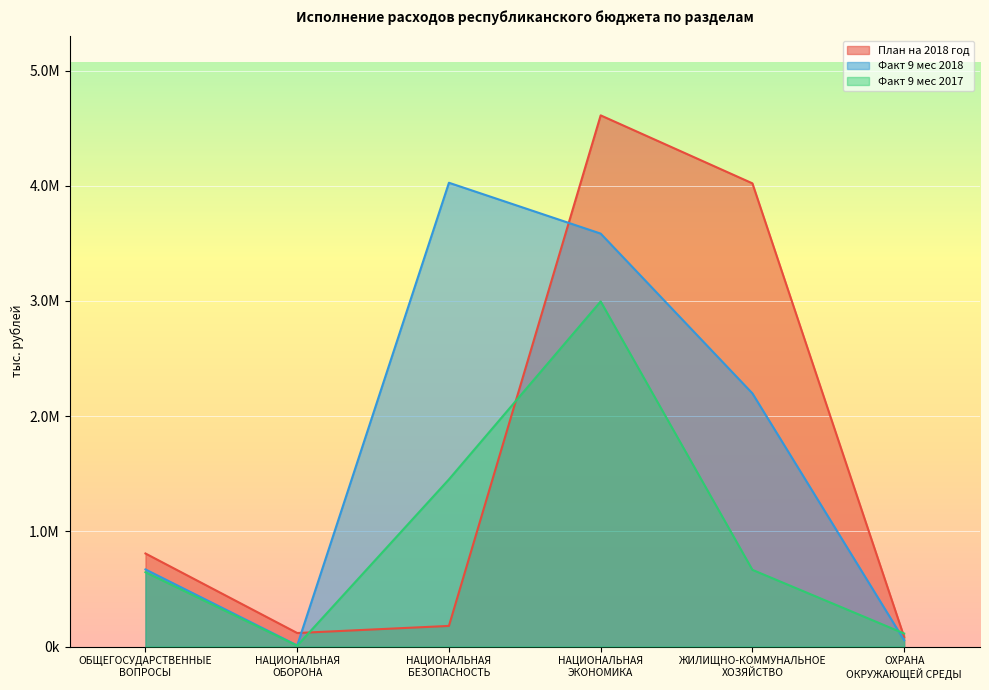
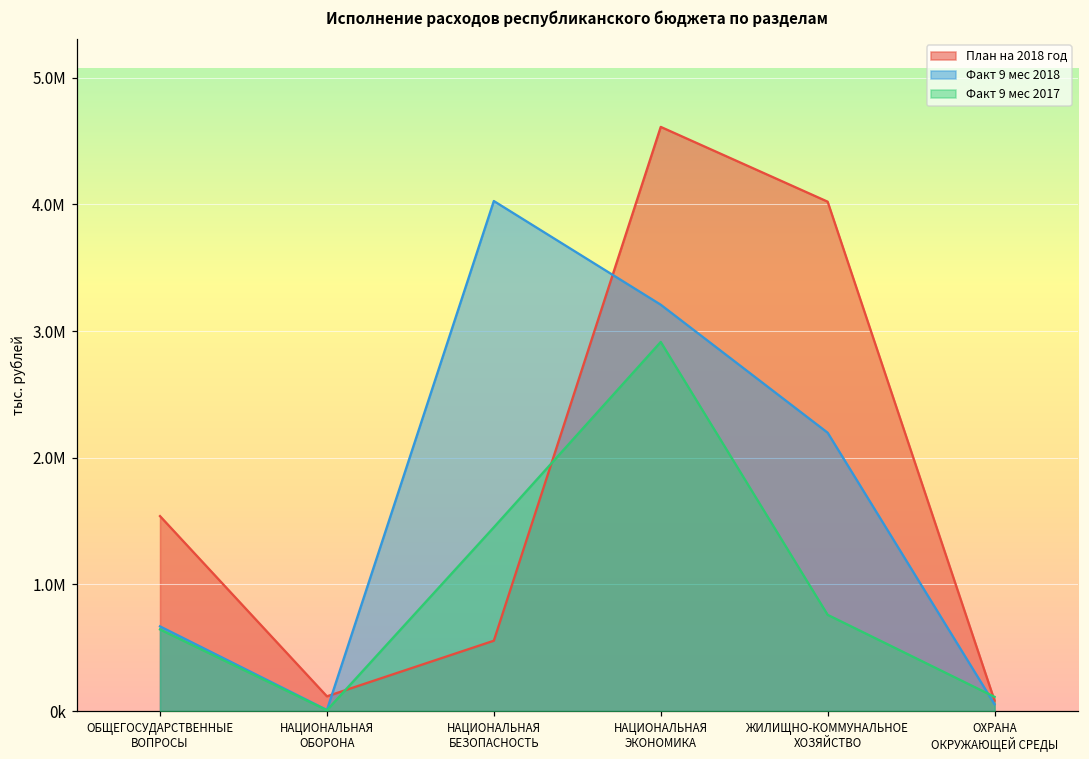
  {
    "План на 2018 год": {
-     "ОБЩЕГОСУДАРСТВЕННЫЕ ВОПРОСЫ": 810000,
+     "ОБЩЕГОСУДАРСТВЕННЫЕ ВОПРОСЫ": 1540000,
      "НАЦИОНАЛЬНАЯ ОБОРОНА": 120000,
-     "НАЦИОНАЛЬНАЯ БЕЗОПАСНОСТЬ": 180000,
+     "НАЦИОНАЛЬНАЯ БЕЗОПАСНОСТЬ": 560000,
      "НАЦИОНАЛЬНАЯ ЭКОНОМИКА": 4610000,
      "ЖИЛИЩНО-КОММУНАЛЬНОЕ ХОЗЯЙСТВО": 4020000,
      "ОХРАНА ОКРУЖАЮЩЕЙ СРЕДЫ": 80000
    },
    "Факт 9 мес 2018": {
      "ОБЩЕГОСУДАРСТВЕННЫЕ ВОПРОСЫ": 670000,
      "НАЦИОНАЛЬНАЯ БЕЗОПАСНОСТЬ": 4030000,
-     "НАЦИОНАЛЬНАЯ ЭКОНОМИКА": 3580000,
+     "НАЦИОНАЛЬНАЯ ЭКОНОМИКА": 3210000,
      "ЖИЛИЩНО-КОММУНАЛЬНОЕ ХОЗЯЙСТВО": 2200000,
      "ОХРАНА ОКРУЖАЮЩЕЙ СРЕДЫ": 50000
    },
    "Факт 9 мес 2017": {
      "ОБЩЕГОСУДАРСТВЕННЫЕ ВОПРОСЫ": 640000,
      "НАЦИОНАЛЬНАЯ БЕЗОПАСНОСТЬ": 1450000,
-     "НАЦИОНАЛЬНАЯ ЭКОНОМИКА": 3000000,
-     "ЖИЛИЩНО-КОММУНАЛЬНОЕ ХОЗЯЙСТВО": 670000,
+     "НАЦИОНАЛЬНАЯ ЭКОНОМИКА": 2910000,
+     "ЖИЛИЩНО-КОММУНАЛЬНОЕ ХОЗЯЙСТВО": 760000,
      "ОХРАНА ОКРУЖАЮЩЕЙ СРЕДЫ": 110000
    }
  }
